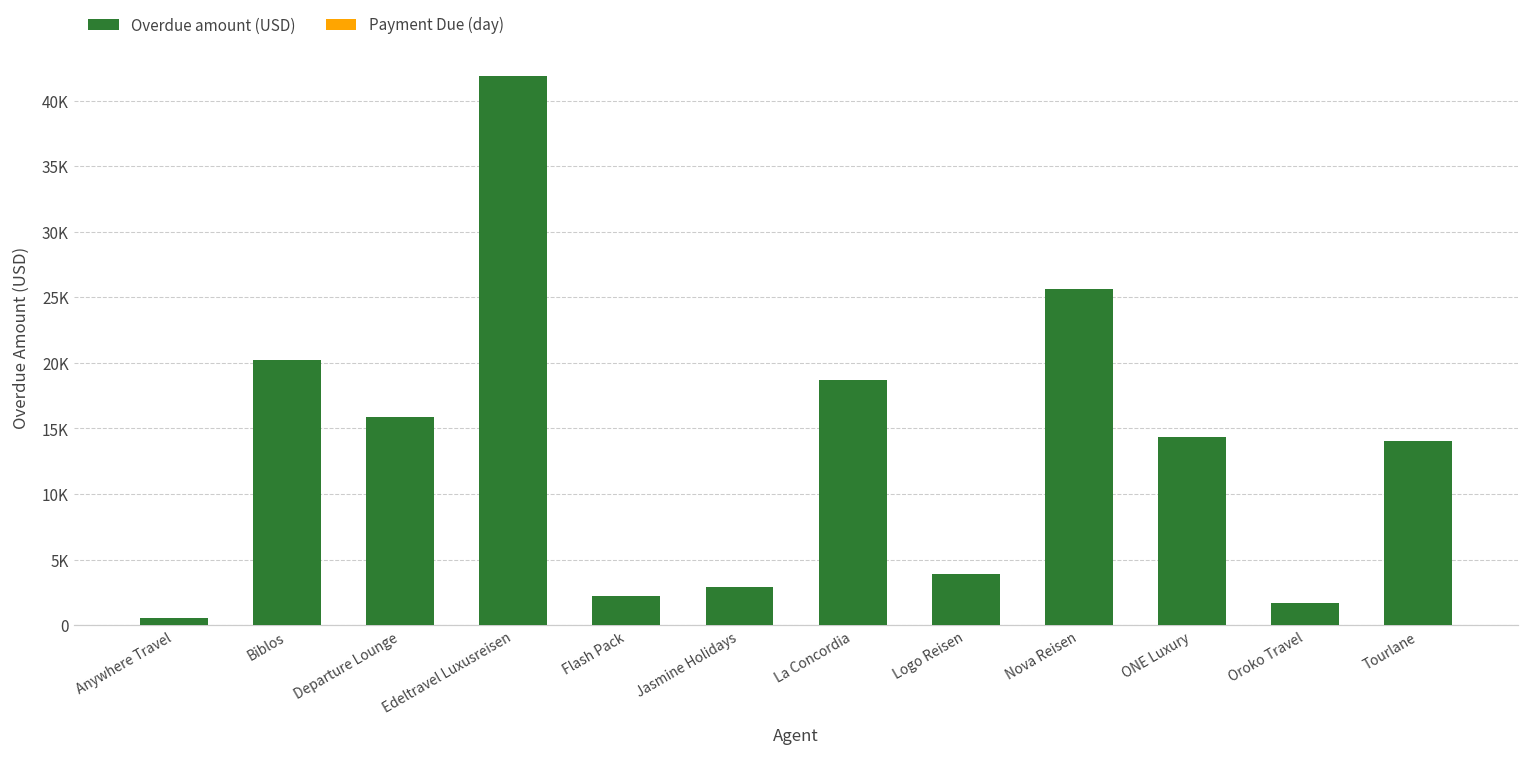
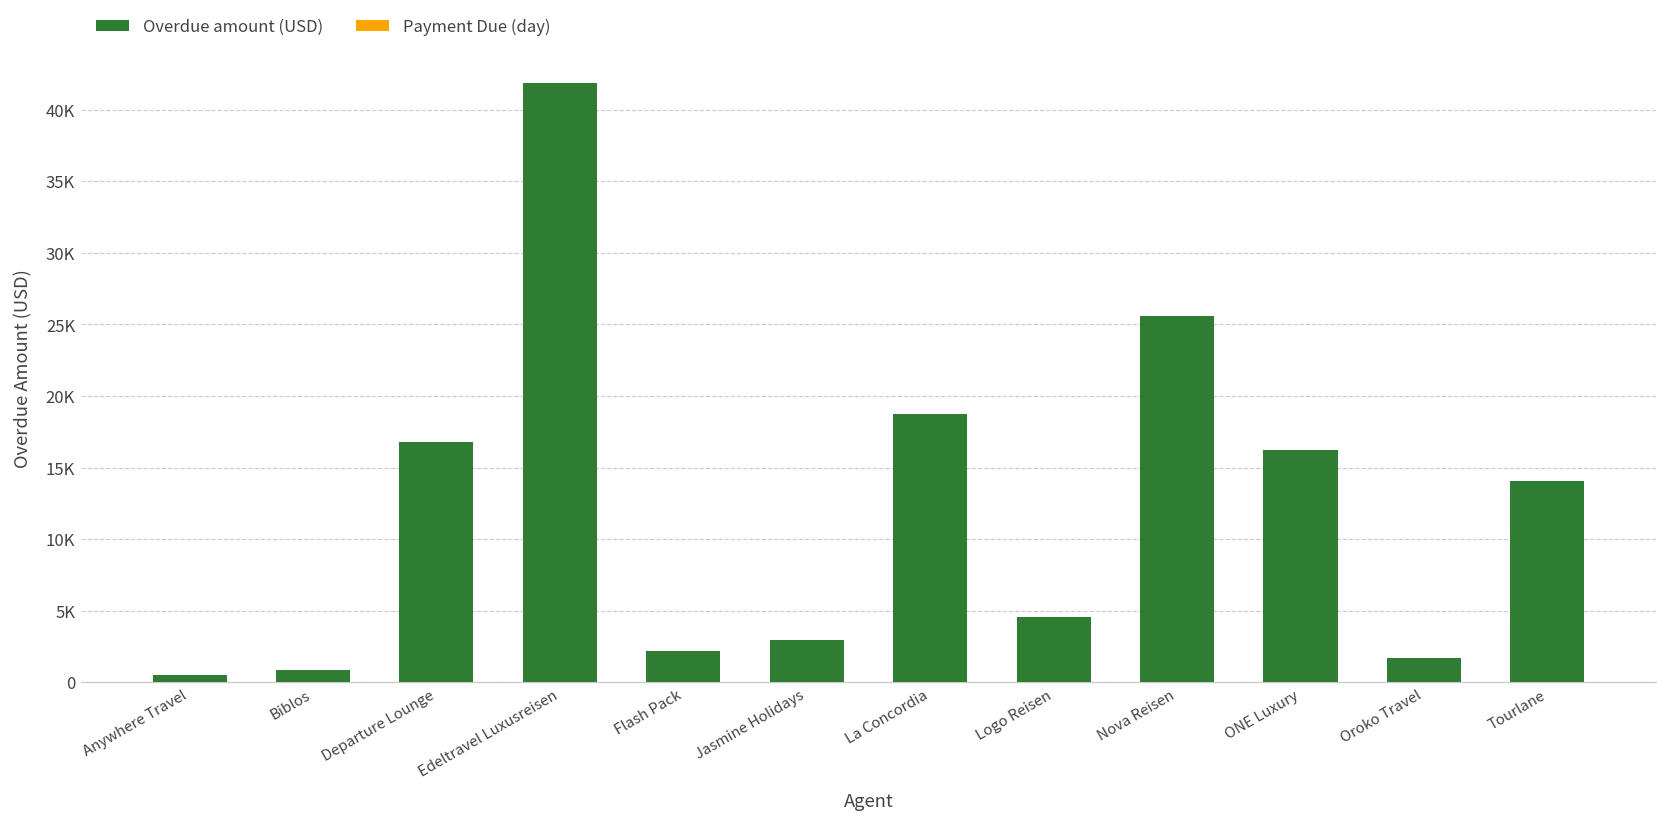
  {
    "Overdue amount (USD)": {
      "Anywhere Travel": 500,
-     "Biblos": 20200,
-     "Departure Lounge": 15900,
+     "Biblos": 800,
+     "Departure Lounge": 16800,
      "Edeltravel Luxusreisen": 41900,
      "Flash Pack": 2200,
      "Jasmine Holidays": 2900,
      "La Concordia": 18700,
-     "Logo Reisen": 3900,
+     "Logo Reisen": 4600,
      "Nova Reisen": 25600,
-     "ONE Luxury": 14300,
+     "ONE Luxury": 16200,
      "Oroko Travel": 1700,
      "Tourlane": 14000
    }
  }
